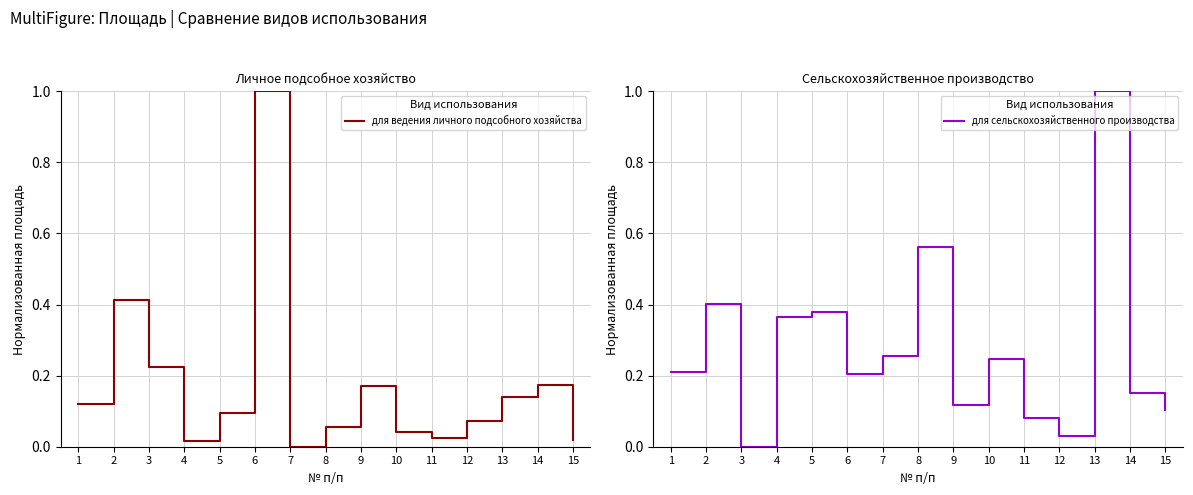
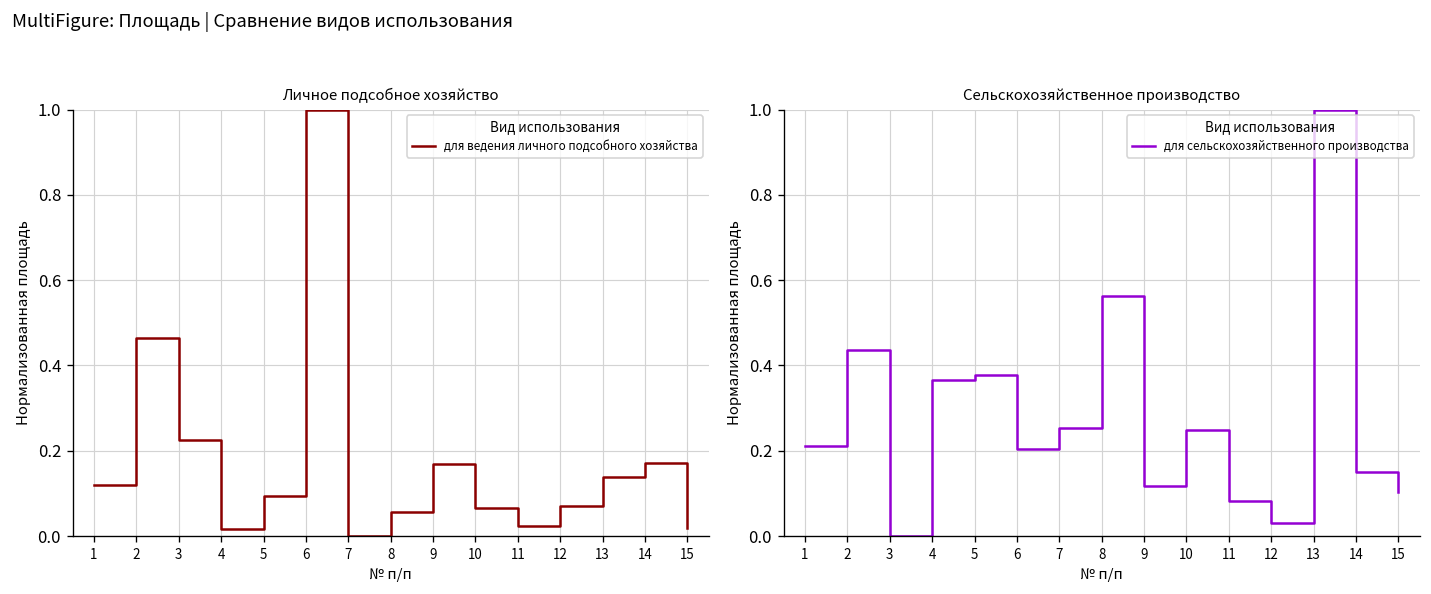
  {
    "Личное подсобное хозяйство": {
      "1": 0.12,
-     "2": 0.41,
+     "2": 0.47,
      "3": 0.23,
      "4": 0.02,
      "5": 0.09,
      "6": 1.00,
      "7": 0.00,
      "8": 0.06,
      "9": 0.17,
-     "10": 0.04,
+     "10": 0.07,
      "11": 0.02,
      "12": 0.07,
      "13": 0.14,
      "14": 0.17,
      "15": 0.02
    },
    "Сельскохозяйственное производство": {
      "1": 0.21,
-     "2": 0.40,
+     "2": 0.44,
      "3": 0.00,
      "4": 0.37,
      "5": 0.38,
      "6": 0.20,
      "7": 0.25,
      "8": 0.56,
      "9": 0.12,
      "10": 0.25,
      "11": 0.08,
      "12": 0.03,
      "13": 1.00,
      "14": 0.15,
      "15": 0.10
    }
  }
